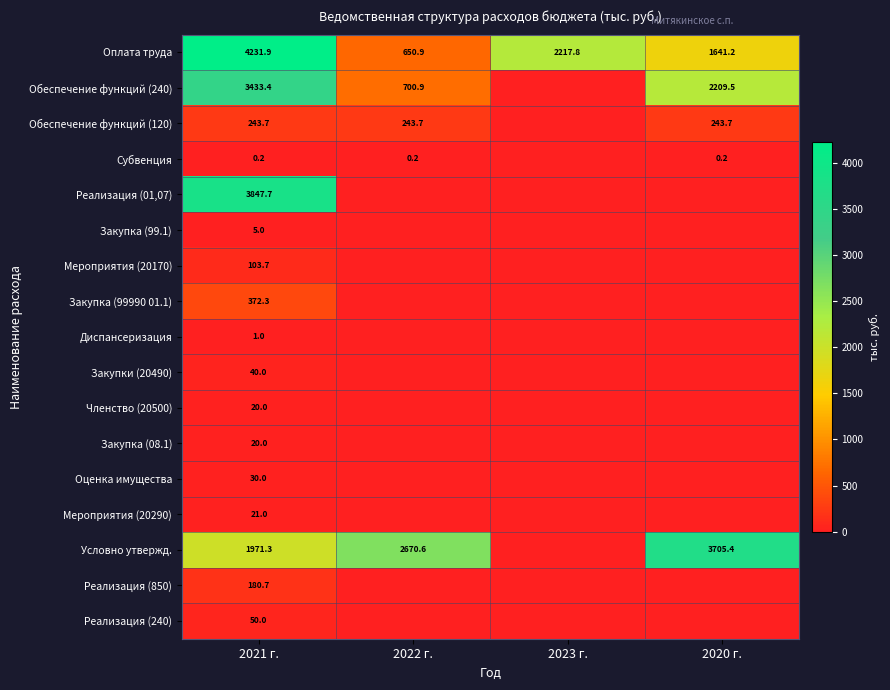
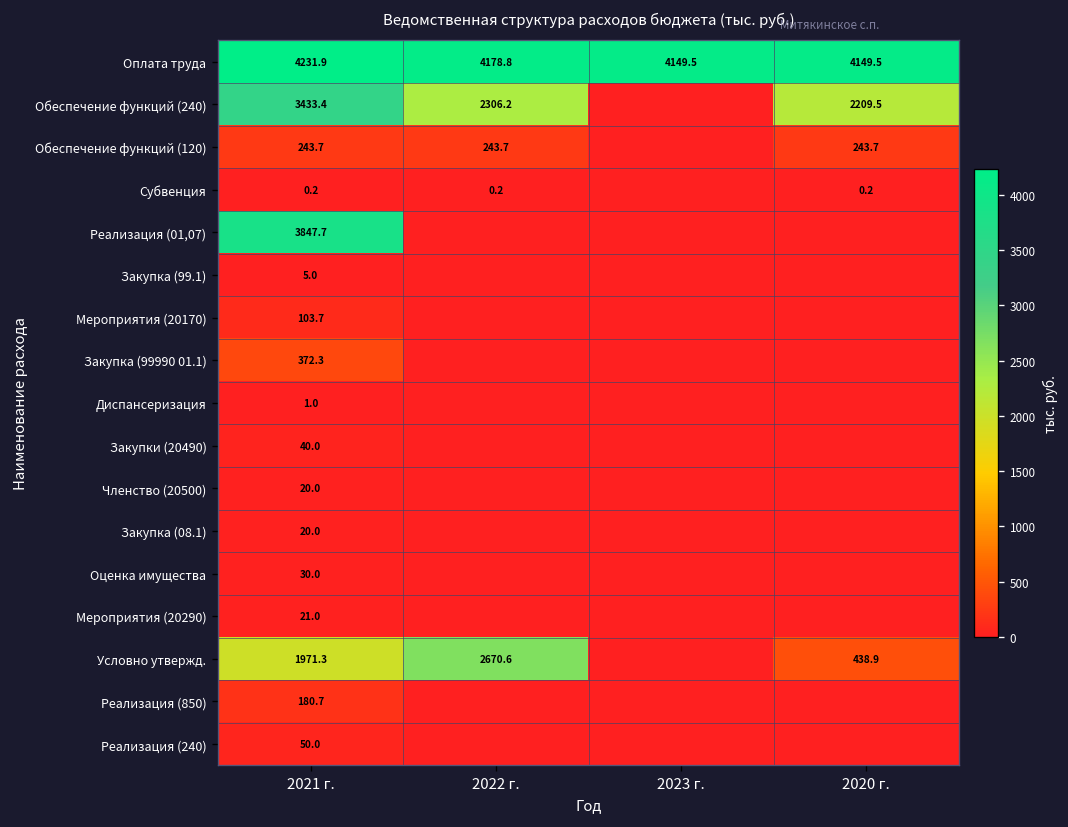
  {
    "Оплата труда": {
      "2021 г.": 4231.9,
-     "2022 г.": 650.9,
-     "2023 г.": 2217.8,
-     "2020 г.": 1641.2
+     "2022 г.": 4178.8,
+     "2023 г.": 4149.5,
+     "2020 г.": 4149.5
    },
    "Обеспечение функций (240)": {
      "2021 г.": 3433.4,
-     "2022 г.": 700.9,
+     "2022 г.": 2306.2,
      "2020 г.": 2209.5
    },
    "Обеспечение функций (120)": {
      "2021 г.": 243.7,
      "2022 г.": 243.7,
      "2020 г.": 243.7
    },
    "Субвенция": {
      "2021 г.": 0.2,
      "2022 г.": 0.2,
      "2020 г.": 0.2
    },
    "Реализация (01,07)": {
      "2021 г.": 3847.7
    },
    "Закупка (99.1)": {
      "2021 г.": 5.0
    },
    "Мероприятия (20170)": {
      "2021 г.": 103.7
    },
    "Закупка (99990 01.1)": {
      "2021 г.": 372.3
    },
    "Диспансеризация": {
      "2021 г.": 1.0
    },
    "Закупки (20490)": {
      "2021 г.": 40.0
    },
    "Членство (20500)": {
      "2021 г.": 20.0
    },
    "Закупка (08.1)": {
      "2021 г.": 20.0
    },
    "Оценка имущества": {
      "2021 г.": 30.0
    },
    "Мероприятия (20290)": {
      "2021 г.": 21.0
    },
    "Условно утвержд.": {
      "2021 г.": 1971.3,
      "2022 г.": 2670.6,
-     "2020 г.": 3705.4
+     "2020 г.": 438.9
    },
    "Реализация (850)": {
      "2021 г.": 180.7
    },
    "Реализация (240)": {
      "2021 г.": 50.0
    }
  }
